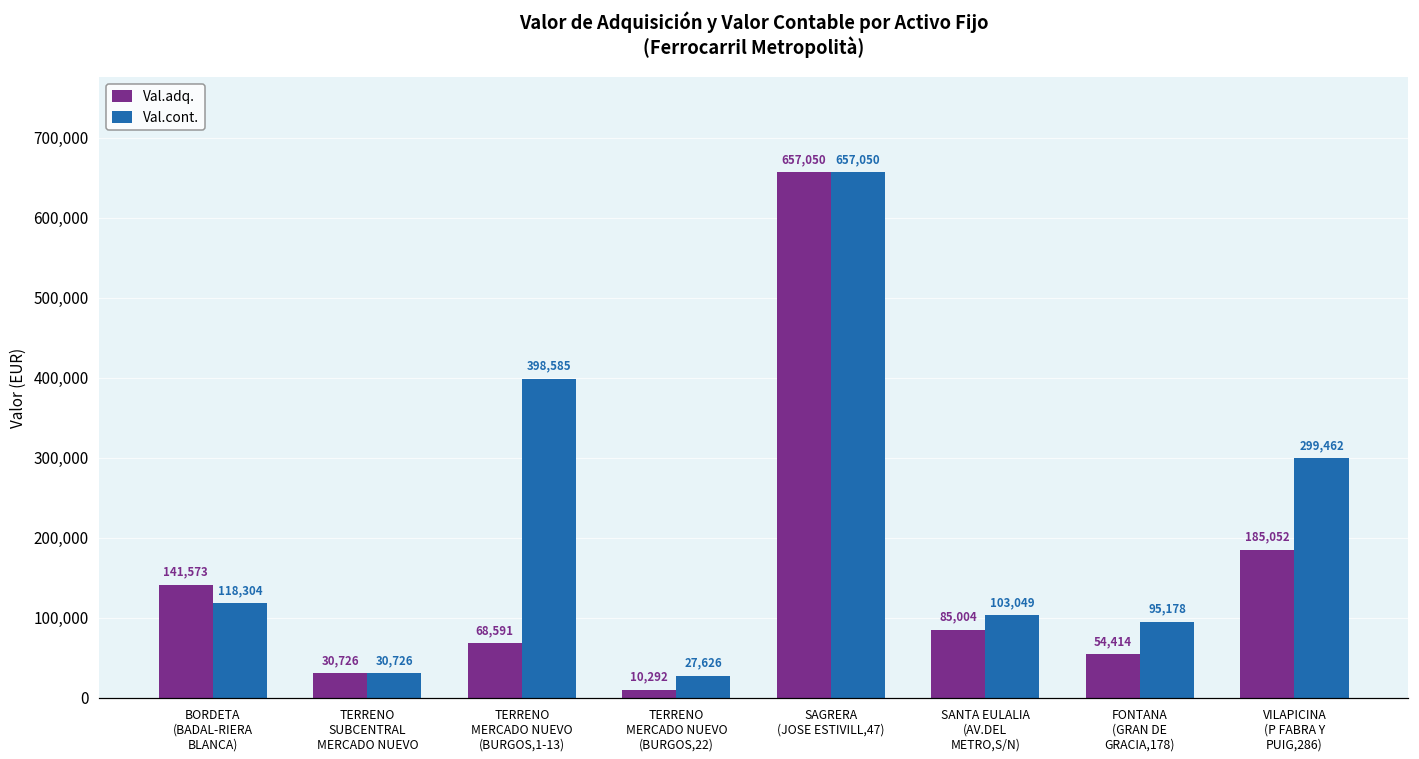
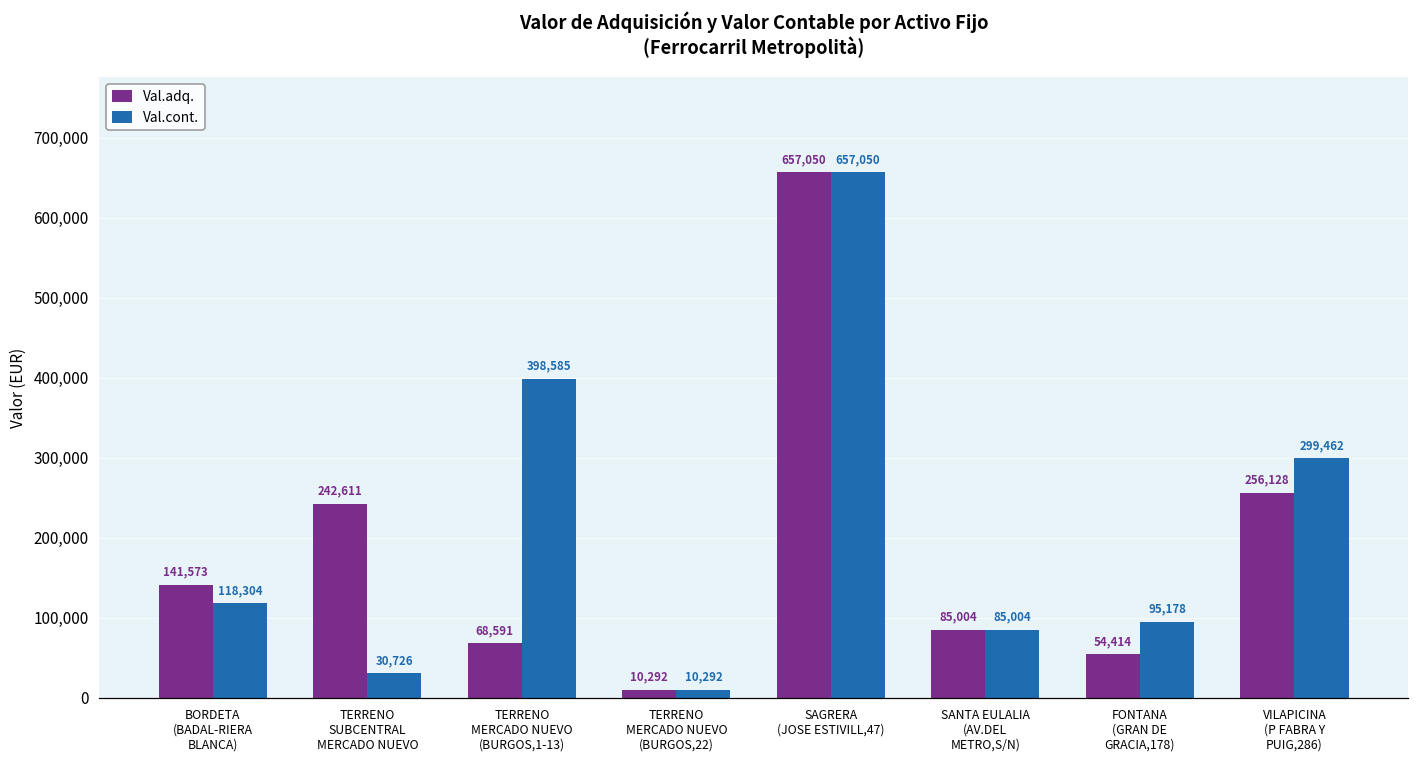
  {
    "Val.adq.": {
      "BORDETA (BADAL-RIERA BLANCA)": "141,573",
-     "TERRENO SUBCENTRAL MERCADO NUEVO": "30,726",
+     "TERRENO SUBCENTRAL MERCADO NUEVO": "242,611",
      "TERRENO MERCADO NUEVO (BURGOS,1-13)": "68,591",
      "TERRENO MERCADO NUEVO (BURGOS,22)": "10,292",
      "SAGRERA (JOSE ESTIVILL,47)": "657,050",
      "SANTA EULALIA (AV.DEL METRO,S/N)": "85,004",
      "FONTANA (GRAN DE GRACIA,178)": "54,414",
-     "VILAPICINA (P FABRA Y PUIG,286)": "185,052"
+     "VILAPICINA (P FABRA Y PUIG,286)": "256,128"
    },
    "Val.cont.": {
      "BORDETA (BADAL-RIERA BLANCA)": "118,304",
      "TERRENO SUBCENTRAL MERCADO NUEVO": "30,726",
      "TERRENO MERCADO NUEVO (BURGOS,1-13)": "398,585",
-     "TERRENO MERCADO NUEVO (BURGOS,22)": "27,626",
+     "TERRENO MERCADO NUEVO (BURGOS,22)": "10,292",
      "SAGRERA (JOSE ESTIVILL,47)": "657,050",
-     "SANTA EULALIA (AV.DEL METRO,S/N)": "103,049",
+     "SANTA EULALIA (AV.DEL METRO,S/N)": "85,004",
      "FONTANA (GRAN DE GRACIA,178)": "95,178",
      "VILAPICINA (P FABRA Y PUIG,286)": "299,462"
    }
  }
